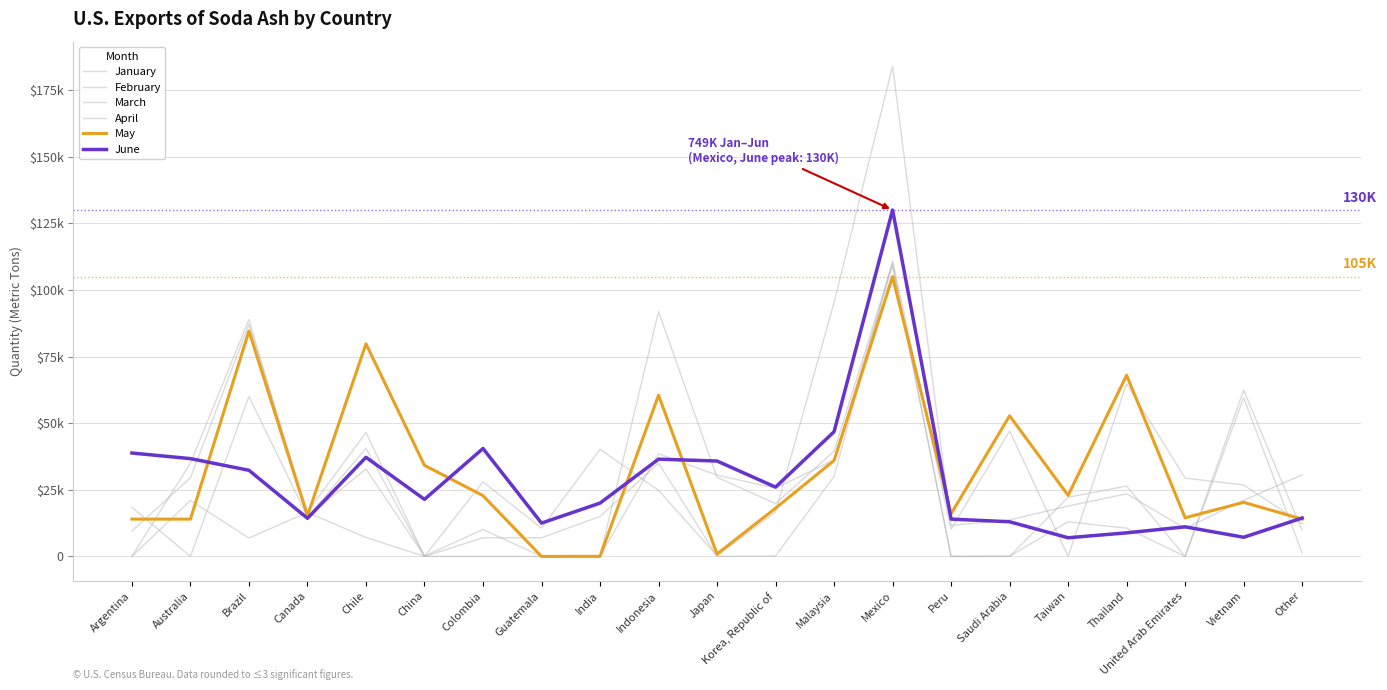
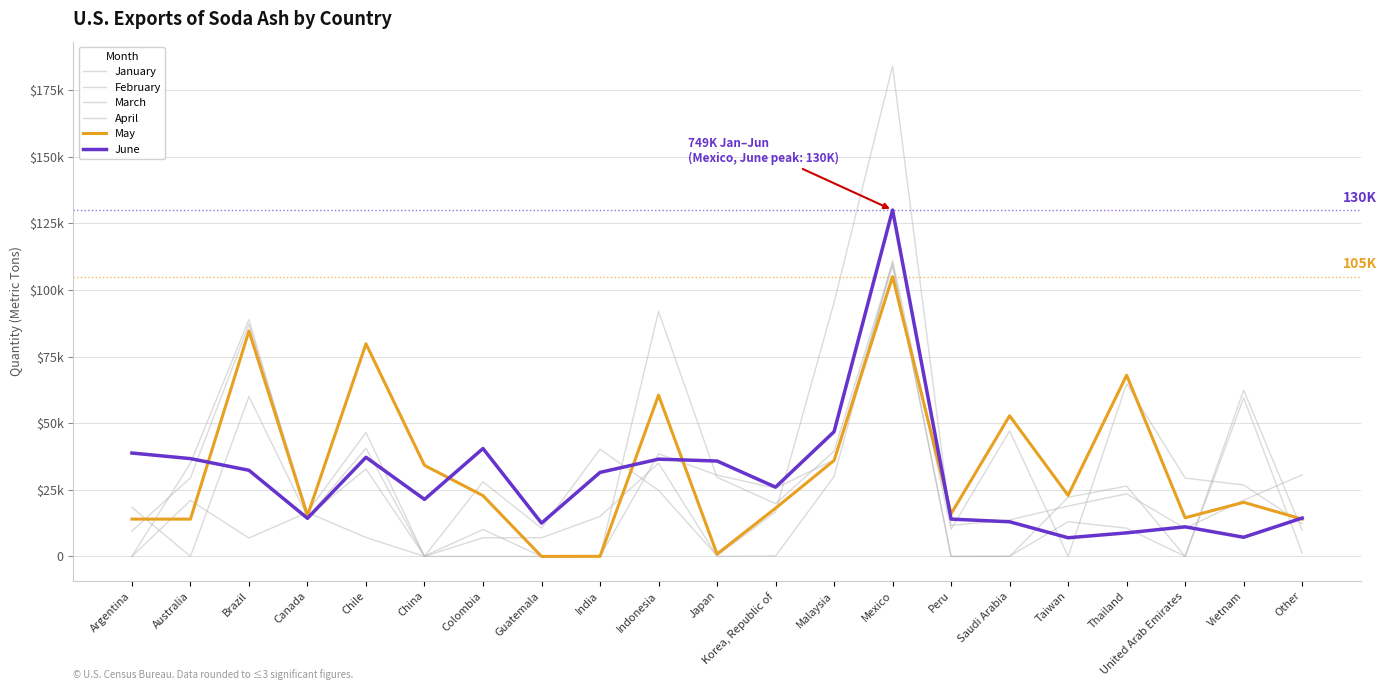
  {
    "May": {
      "Argentina": "$14000",
      "Australia": "$14000",
      "Brazil": "$85000",
      "Chile": "$80000",
      "China": "$34000",
      "Colombia": "$23000",
      "Indonesia": "$61000",
      "Korea, Republic of": "$18000",
      "Mexico": "$105000",
      "Peru": "$16000",
      "Saudi Arabia": "$53000",
      "Thailand": "$68000",
      "United Arab Emirates": "$15000"
    },
    "June": {
      "Argentina": "$39000",
      "Australia": "$37000",
      "Brazil": "$32000",
      "Chile": "$37000",
      "China": "$21000",
      "Colombia": "$41000",
      "Guatemala": "$13000",
-     "India": "$20000",
+     "India": "$32000",
      "Indonesia": "$37000",
      "Japan": "$36000",
      "Malaysia": "$47000",
      "Peru": "$14000",
      "Taiwan": "$7000",
      "Thailand": "$9000",
      "Vietnam": "$7000"
    }
  }
